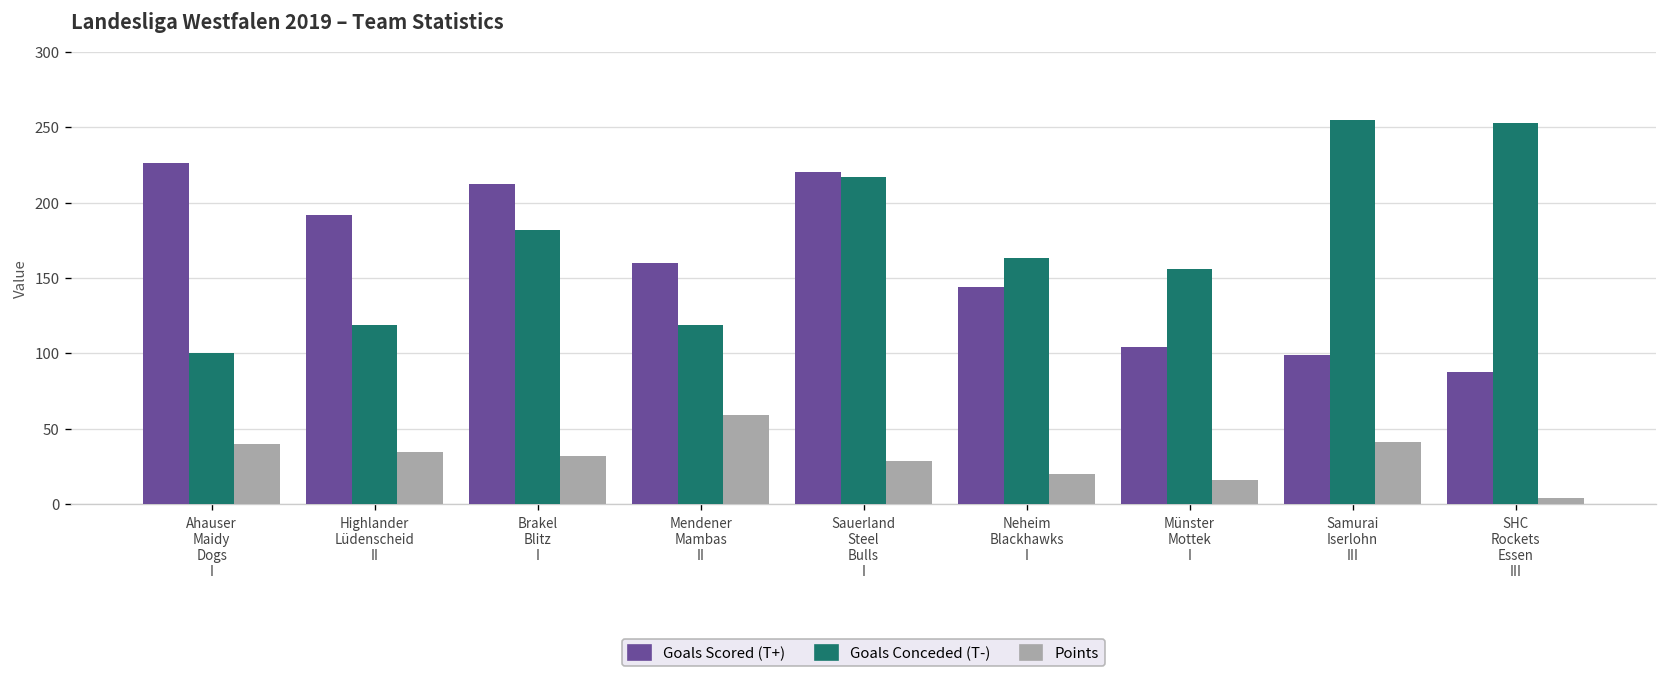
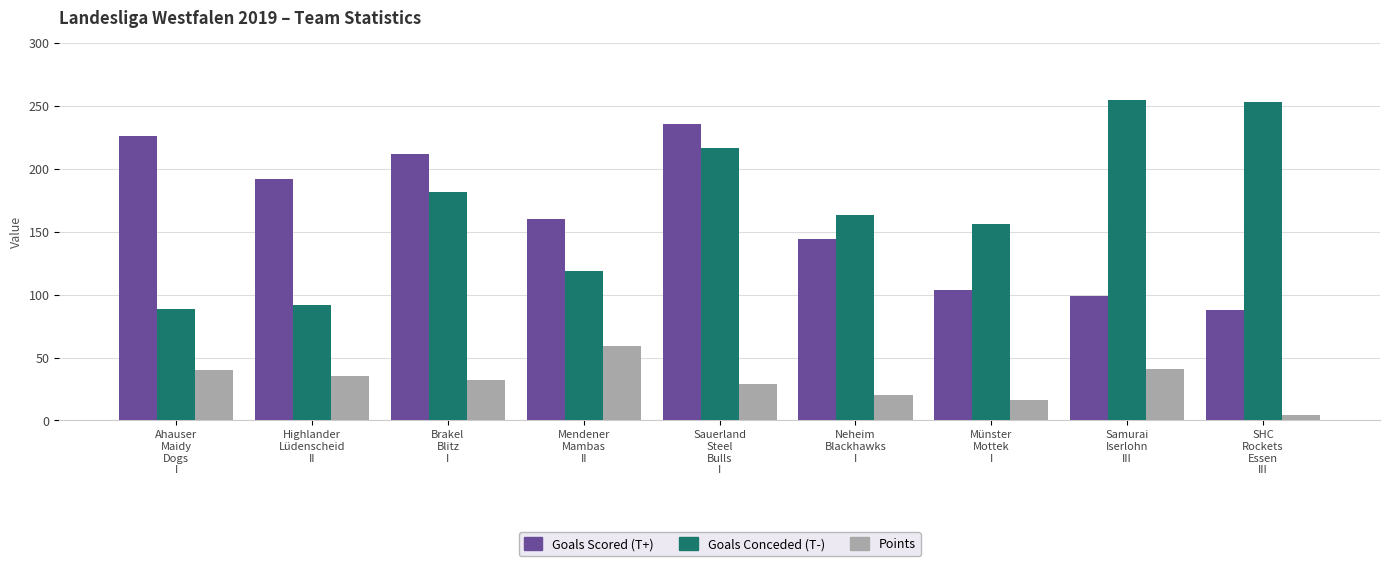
  {
    "Goals Scored (T+)": {
      "Ahauser Maidy Dogs I": 226,
      "Highlander Lüdenscheid II": 192,
      "Brakel Blitz I": 212,
      "Mendener Mambas II": 160,
-     "Sauerland Steel Bulls I": 220,
+     "Sauerland Steel Bulls I": 236,
      "Neheim Blackhawks I": 144,
      "Münster Mottek I": 104,
      "Samurai Iserlohn III": 99,
      "SHC Rockets Essen III": 88
    },
    "Goals Conceded (T-)": {
-     "Ahauser Maidy Dogs I": 100,
-     "Highlander Lüdenscheid II": 119,
+     "Ahauser Maidy Dogs I": 89,
+     "Highlander Lüdenscheid II": 92,
      "Brakel Blitz I": 182,
      "Mendener Mambas II": 119,
      "Sauerland Steel Bulls I": 217,
      "Neheim Blackhawks I": 163,
      "Münster Mottek I": 156,
      "Samurai Iserlohn III": 255,
      "SHC Rockets Essen III": 253
    },
    "Points": {
      "Ahauser Maidy Dogs I": 40,
      "Highlander Lüdenscheid II": 35,
      "Brakel Blitz I": 32,
      "Mendener Mambas II": 59,
      "Sauerland Steel Bulls I": 29,
      "Neheim Blackhawks I": 20,
      "Münster Mottek I": 16,
      "Samurai Iserlohn III": 41,
      "SHC Rockets Essen III": 4
    }
  }
